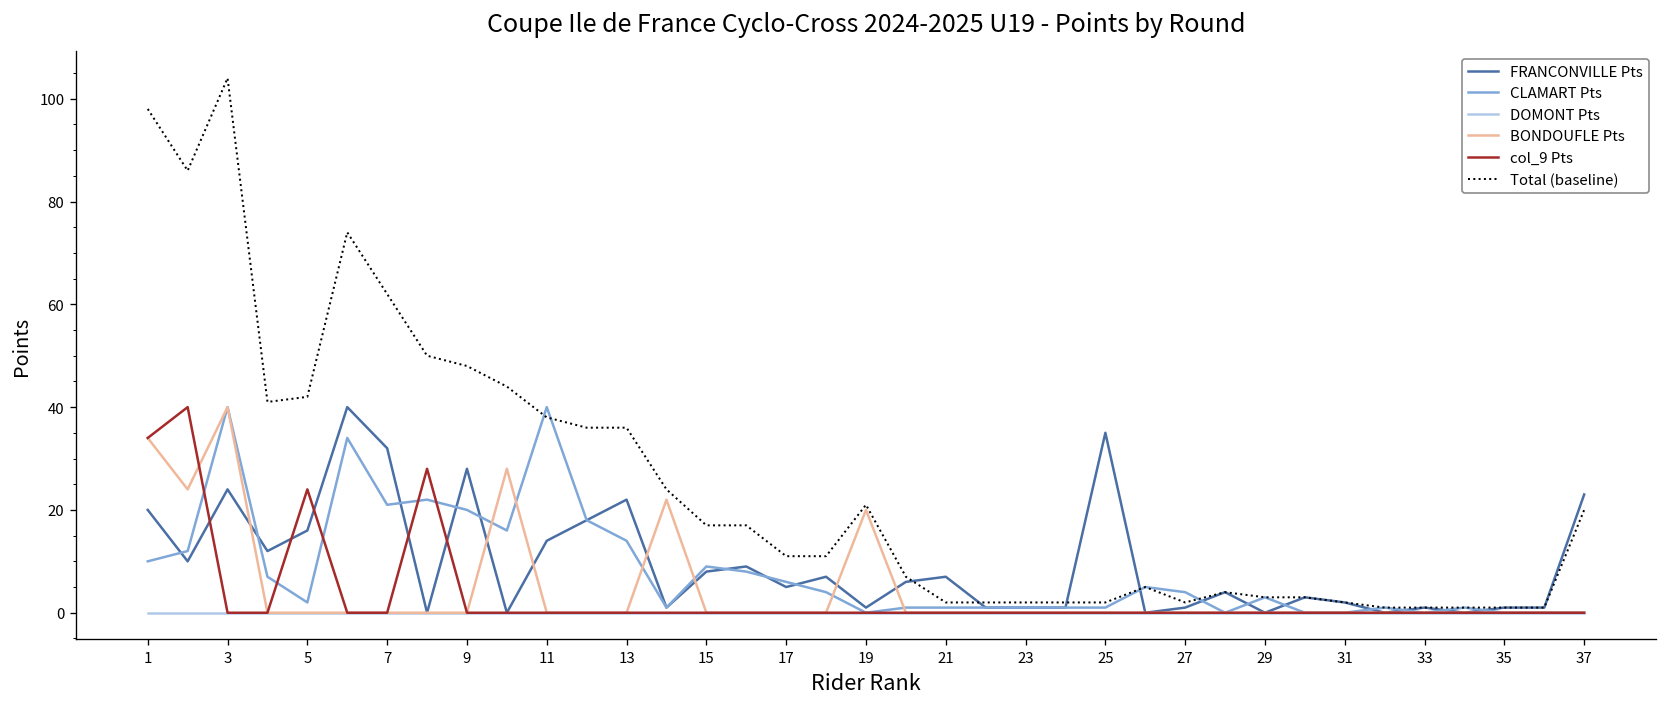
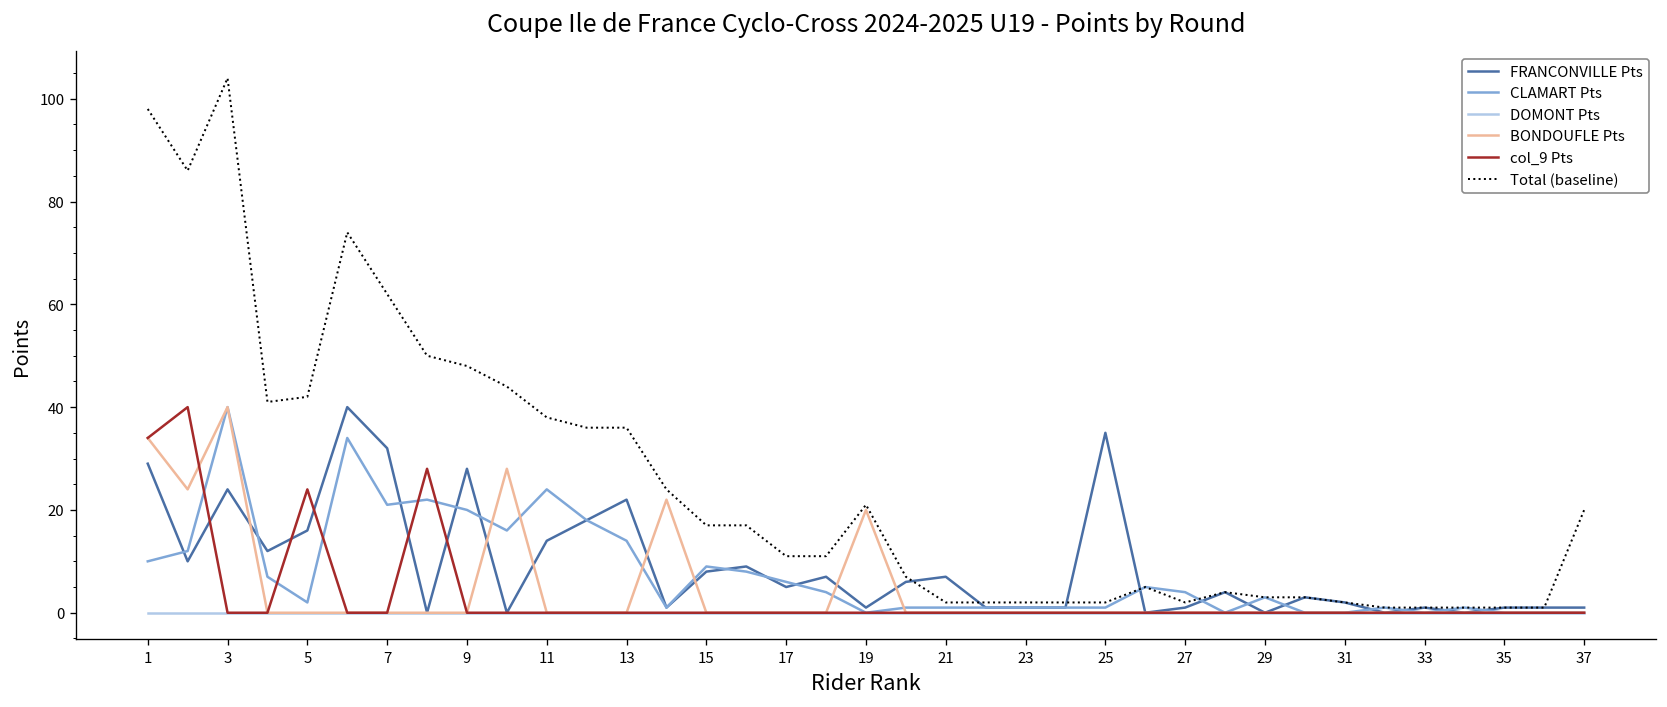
  {
    "FRANCONVILLE Pts": {
-     "1": 20,
+     "1": 29,
      "3": 24,
      "5": 16,
      "7": 32,
      "9": 28,
      "11": 14,
      "13": 22,
      "15": 8,
      "17": 5,
      "19": 1,
      "21": 7,
      "25": 35,
      "27": 1,
-     "37": 23
+     "37": 1
    },
    "CLAMART Pts": {
      "1": 10,
      "5": 2,
      "7": 21,
      "9": 20,
-     "11": 40,
+     "11": 24,
      "13": 14,
      "15": 9,
      "17": 6,
      "21": 1,
      "25": 1,
      "27": 4
    },
    "DOMONT Pts": {
      "1": 0
    },
    "BONDOUFLE Pts": {
      "19": 20
    },
    "col_9 Pts": {
      "5": 24
    },
    "Total (baseline)": {
      "1": 98,
      "3": 104,
      "5": 42,
      "7": 62,
      "9": 48,
      "11": 38,
      "13": 36,
      "15": 17,
      "17": 11,
      "19": 21,
      "21": 2,
      "23": 2,
      "25": 2,
      "27": 2,
      "37": 20
    }
  }
